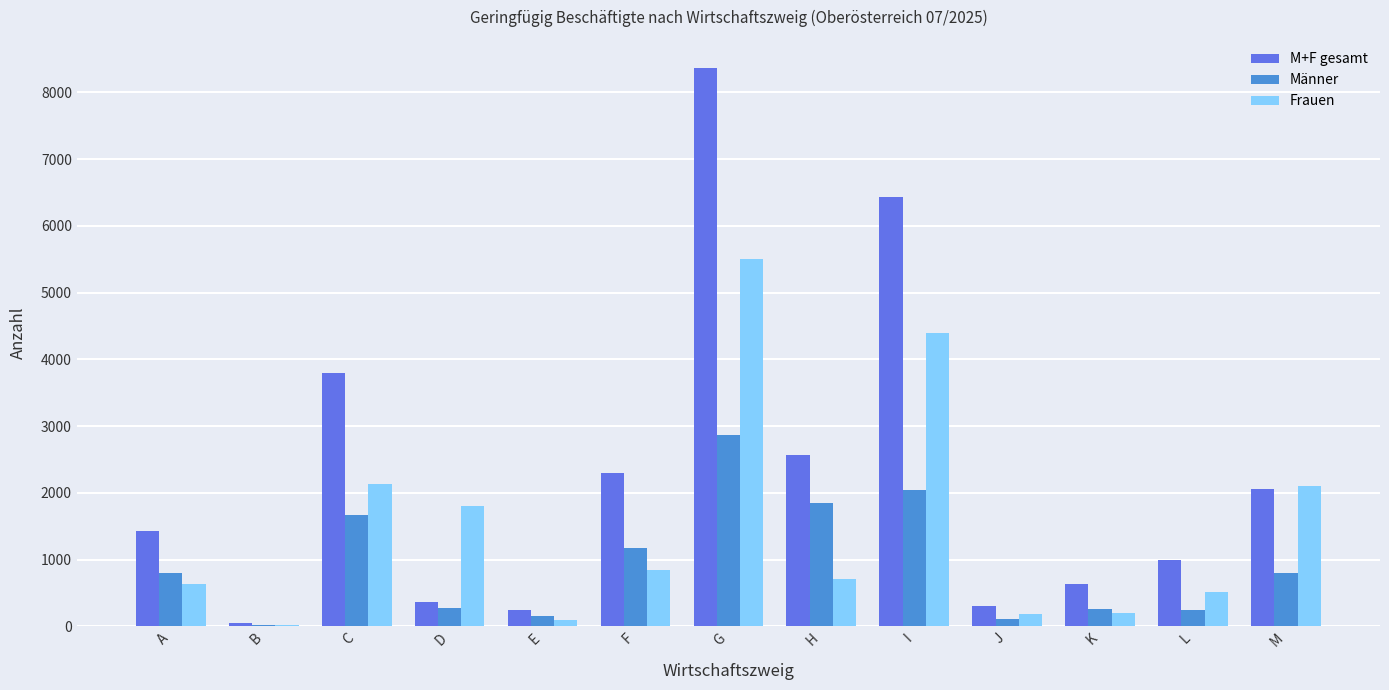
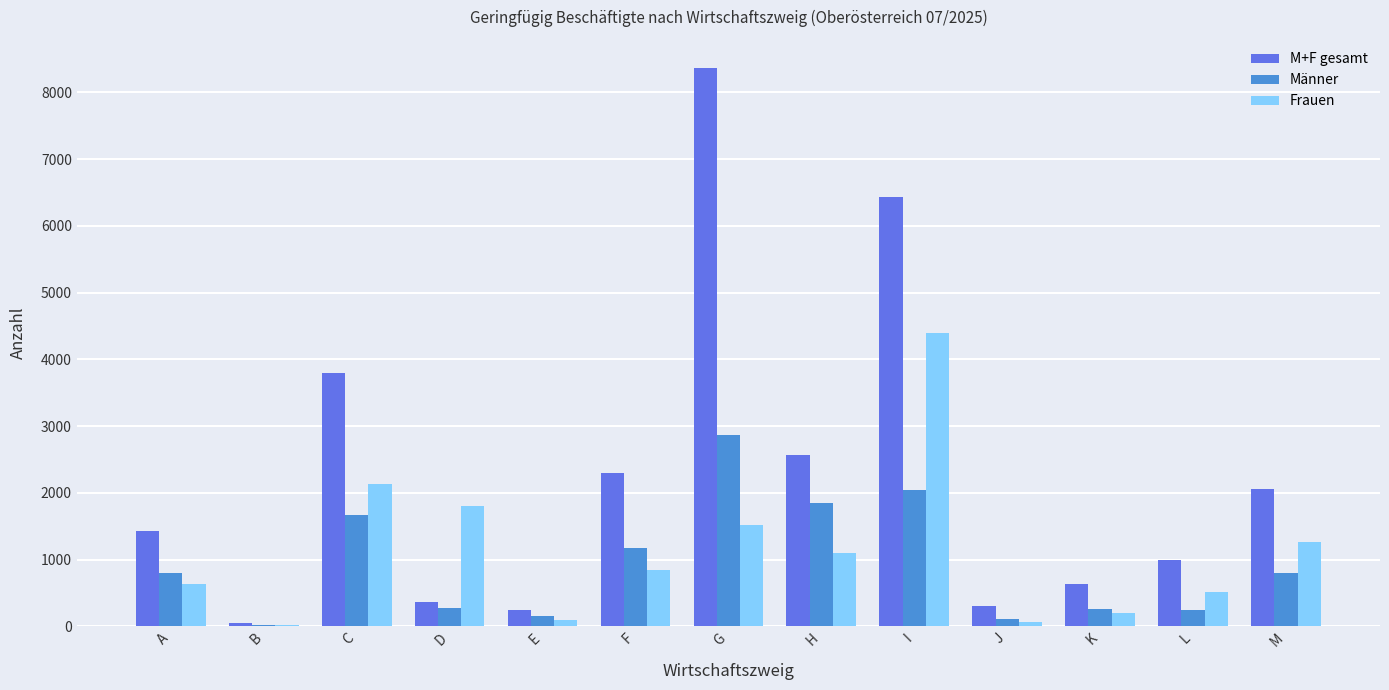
  {
    "Frauen": {
      "A": 600,
      "C": 2100,
      "D": 1800,
      "E": 100,
      "F": 800,
-     "G": 5500,
-     "H": 700,
+     "G": 1500,
+     "H": 1100,
      "I": 4400,
-     "J": 200,
+     "J": 100,
      "K": 200,
      "L": 500,
-     "M": 2100
+     "M": 1300
    }
  }
